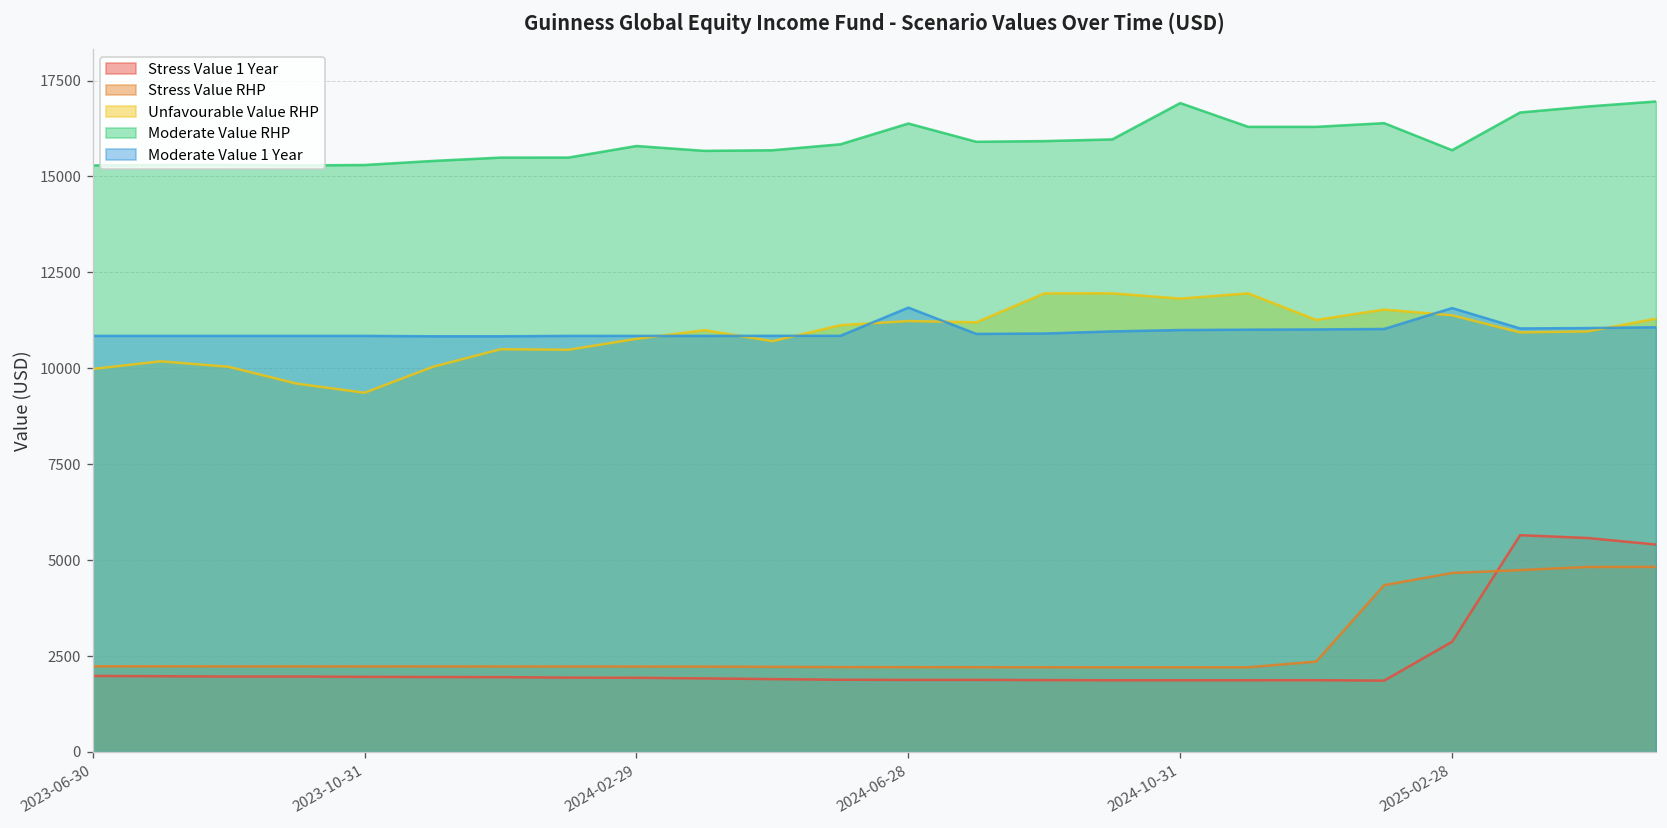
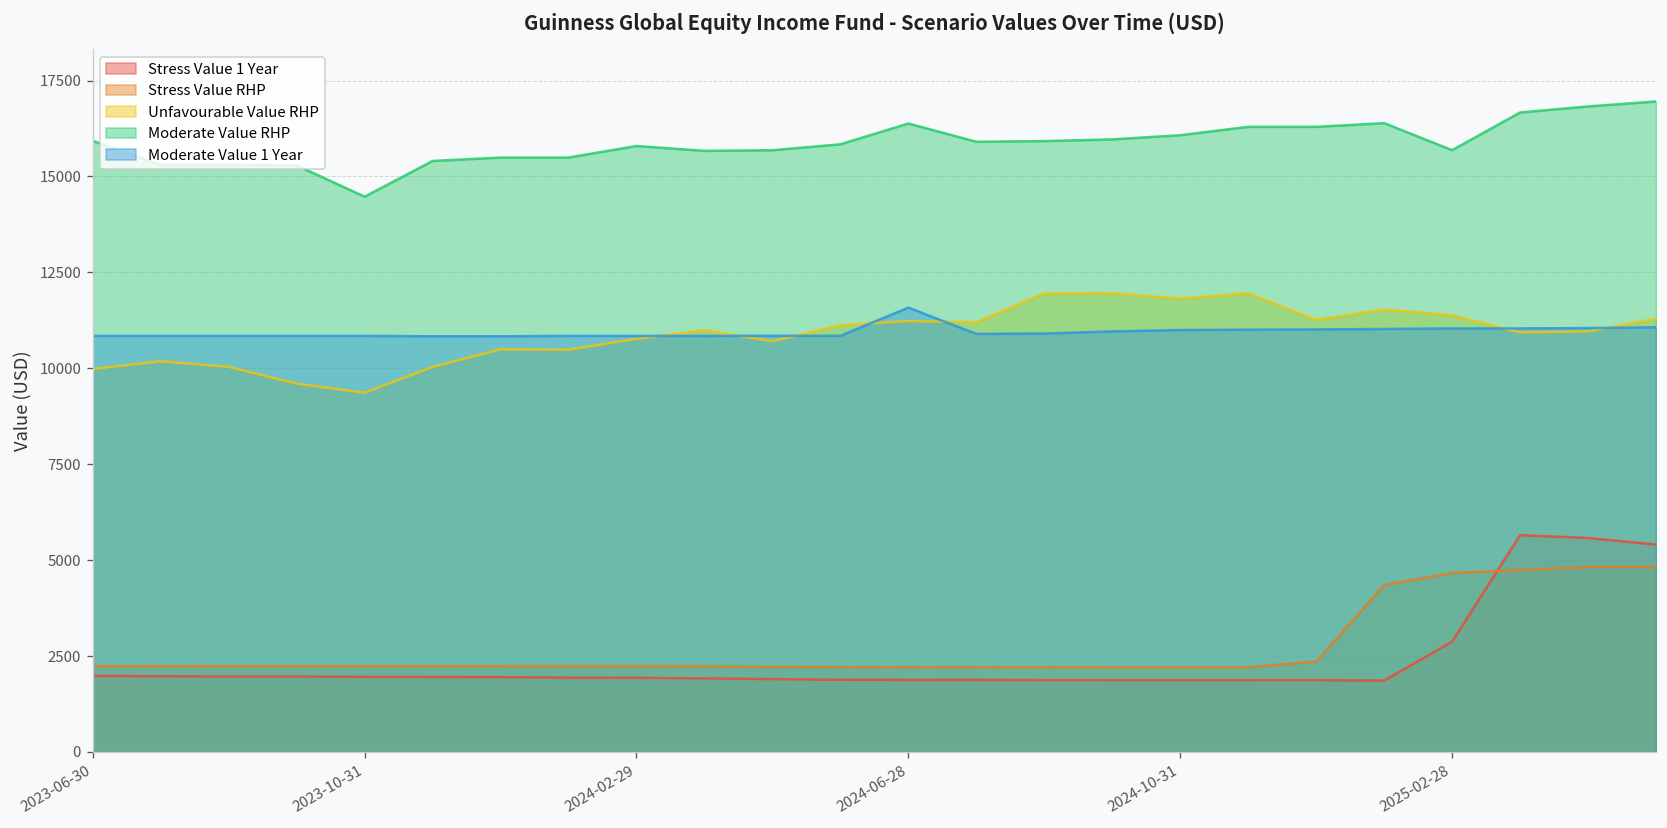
  {
    "Moderate Value RHP": {
-     "2023-06-30": 15300,
-     "2023-10-31": 15300,
+     "2023-06-30": 15900,
+     "2023-10-31": 14500,
      "2024-02-29": 15800,
      "2024-06-28": 16400,
-     "2024-10-31": 16900,
+     "2024-10-31": 16100,
      "2025-02-28": 15700
    },
    "Moderate Value 1 Year": {
      "2023-06-30": 10800,
      "2023-10-31": 10800,
      "2024-06-28": 11600,
      "2024-10-31": 11000,
-     "2025-02-28": 11600
+     "2025-02-28": 11000
    }
  }
